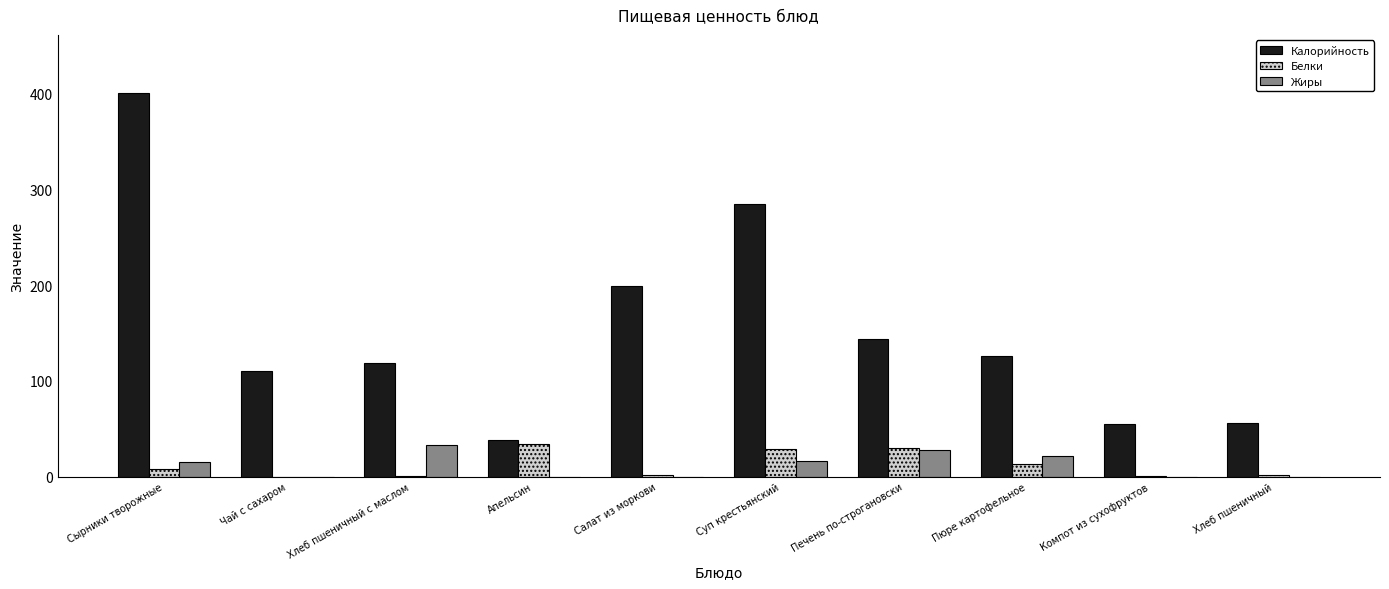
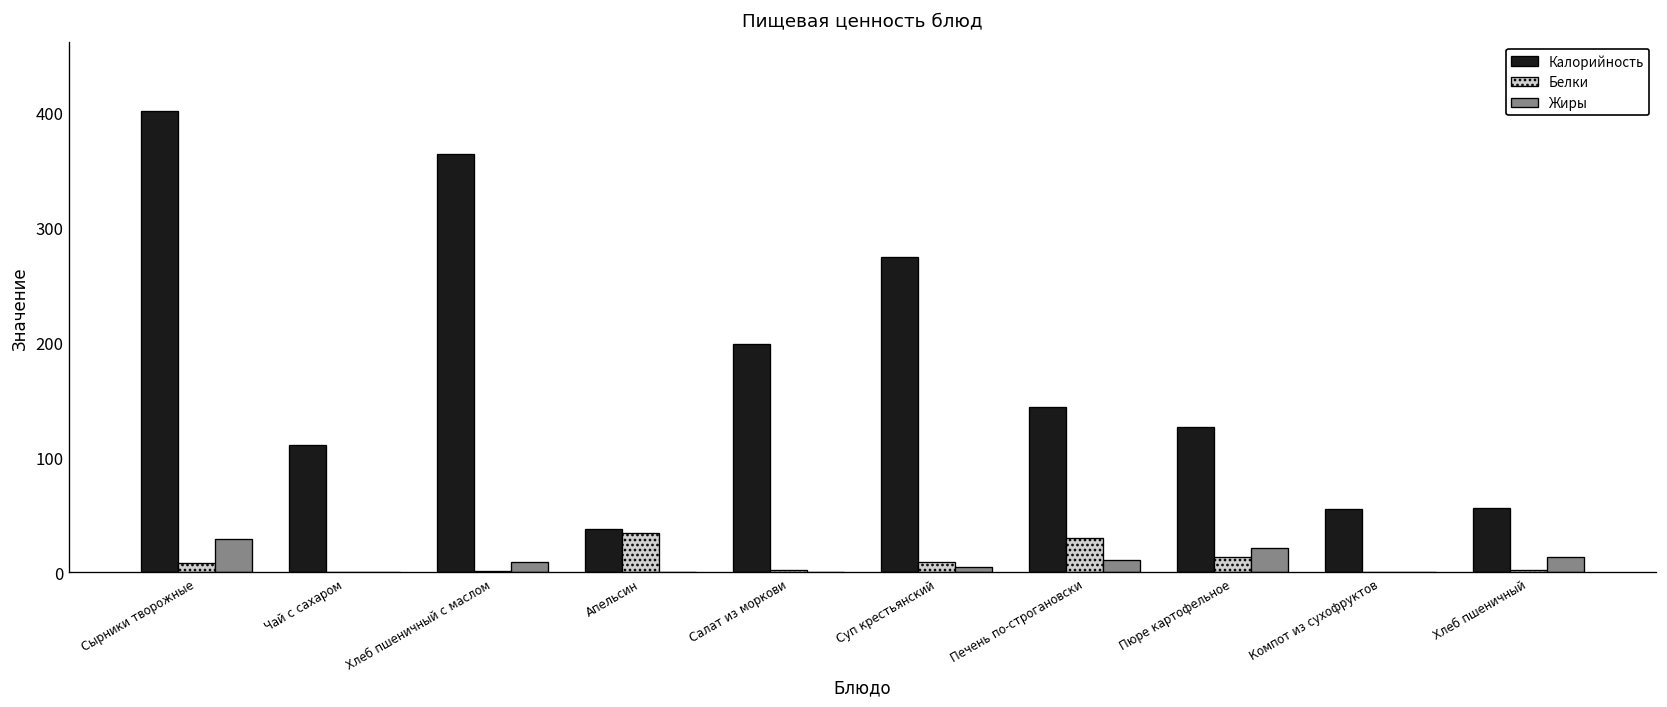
  {
    "Калорийность": {
      "Сырники творожные": 400,
      "Чай с сахаром": 110,
-     "Хлеб пшеничный с маслом": 120,
+     "Хлеб пшеничный с маслом": 360,
      "Апельсин": 40,
      "Салат из моркови": 200,
-     "Суп крестьянский": 290,
+     "Суп крестьянский": 270,
      "Печень по-строгановски": 140,
      "Пюре картофельное": 130,
      "Компот из сухофруктов": 60,
      "Хлеб пшеничный": 60
    },
    "Белки": {
      "Сырники творожные": 10,
      "Апельсин": 30,
-     "Суп крестьянский": 30,
+     "Суп крестьянский": 10,
      "Печень по-строгановски": 30,
      "Пюре картофельное": 10
    },
    "Жиры": {
-     "Сырники творожные": 20,
-     "Хлеб пшеничный с маслом": 30,
+     "Сырники творожные": 30,
+     "Хлеб пшеничный с маслом": 10,
      "Апельсин": 0,
-     "Суп крестьянский": 20,
-     "Печень по-строгановски": 30,
+     "Суп крестьянский": 0,
+     "Печень по-строгановски": 10,
      "Пюре картофельное": 20,
      "Компот из сухофруктов": 0,
-     "Хлеб пшеничный": 0
+     "Хлеб пшеничный": 10
    }
  }
